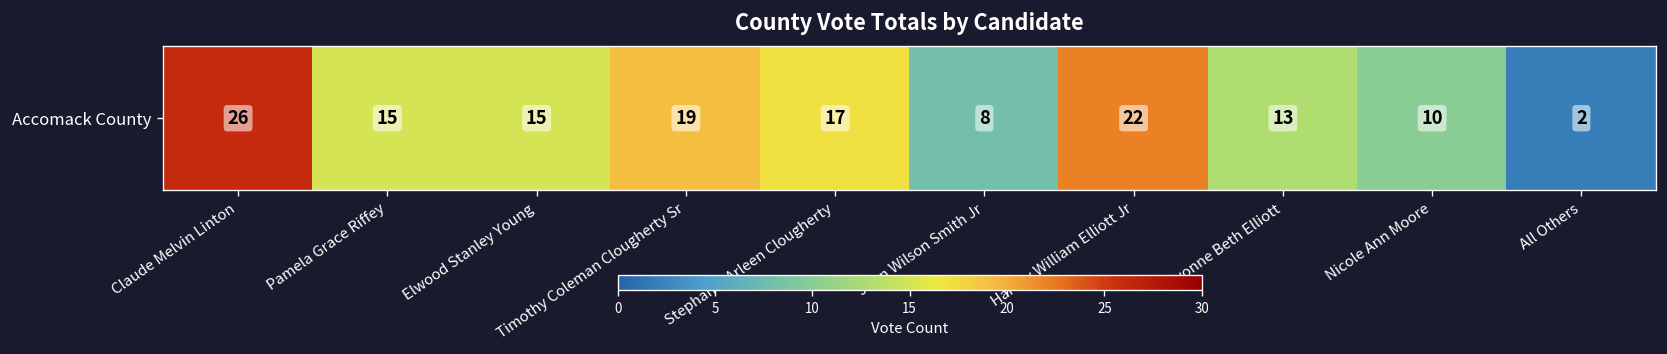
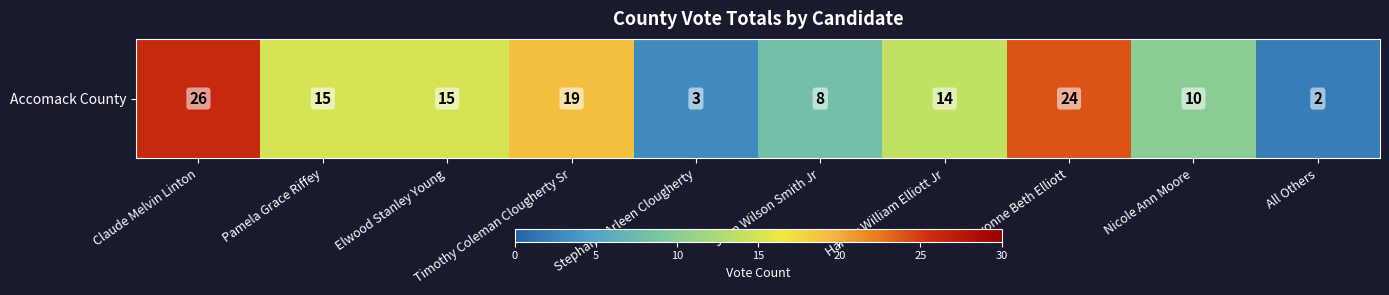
  {
    "Accomack County": {
-     "Stephanie Arleen Clougherty": 17,
-     "Harvey William Elliott Jr": 22,
-     "Evonne Beth Elliott": 13
+     "Stephanie Arleen Clougherty": 3,
+     "Harvey William Elliott Jr": 14,
+     "Evonne Beth Elliott": 24
    }
  }
